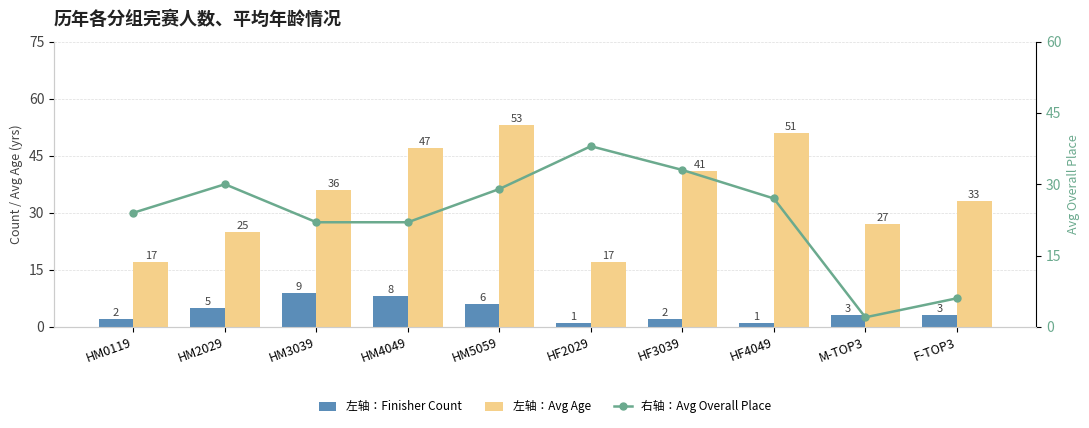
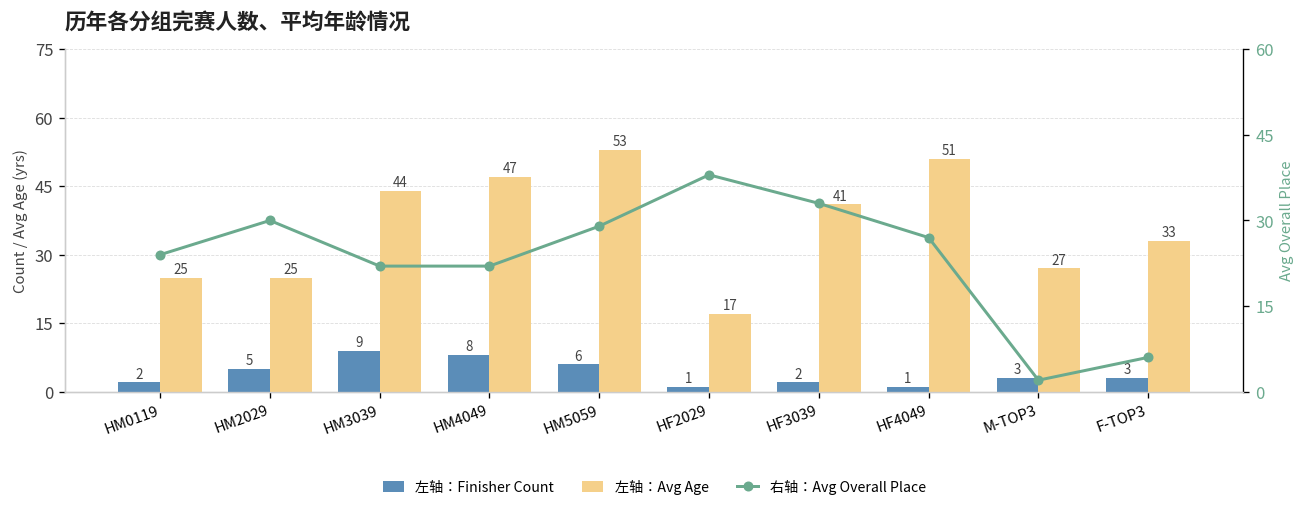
  {
    "左轴：Avg Age": {
-     "HM0119": 17,
+     "HM0119": 25,
      "HM2029": 25,
-     "HM3039": 36,
+     "HM3039": 44,
      "HM4049": 47,
      "HM5059": 53,
      "HF2029": 17,
      "HF3039": 41,
      "HF4049": 51,
      "M-TOP3": 27,
      "F-TOP3": 33
    }
  }
